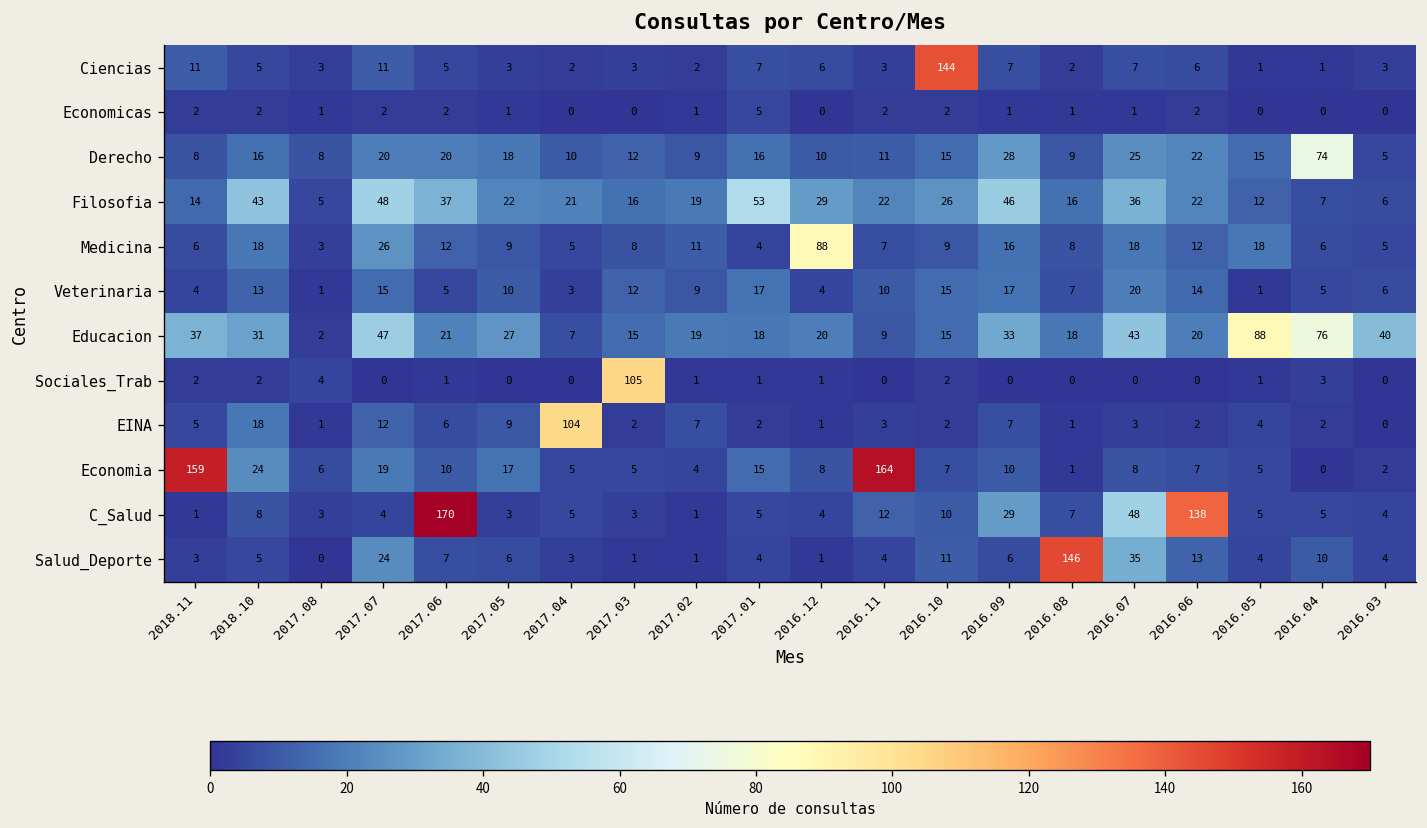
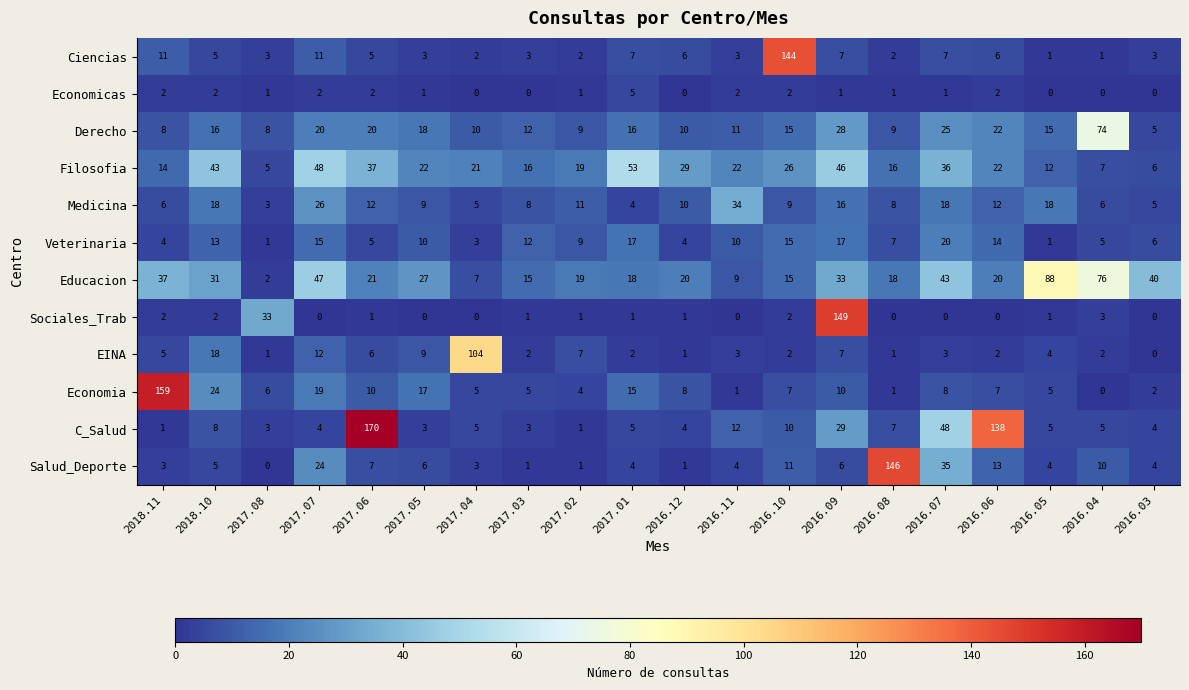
  {
    "Medicina": {
      "2018.11": 6,
      "2018.10": 18,
      "2017.08": 3,
      "2017.07": 26,
      "2017.06": 12,
      "2017.05": 9,
      "2017.04": 5,
      "2017.03": 8,
      "2017.02": 11,
      "2017.01": 4,
-     "2016.12": 88,
-     "2016.11": 7,
+     "2016.12": 10,
+     "2016.11": 34,
      "2016.10": 9,
      "2016.09": 16,
      "2016.08": 8,
      "2016.07": 18,
      "2016.06": 12,
      "2016.05": 18,
      "2016.04": 6,
      "2016.03": 5
    },
    "Sociales_Trab": {
      "2018.11": 2,
      "2018.10": 2,
-     "2017.08": 4,
+     "2017.08": 33,
      "2017.07": 0,
      "2017.06": 1,
      "2017.05": 0,
      "2017.04": 0,
-     "2017.03": 105,
+     "2017.03": 1,
      "2017.02": 1,
      "2017.01": 1,
      "2016.12": 1,
      "2016.11": 0,
      "2016.10": 2,
-     "2016.09": 0,
+     "2016.09": 149,
      "2016.08": 0,
      "2016.07": 0,
      "2016.06": 0,
      "2016.05": 1,
      "2016.04": 3,
      "2016.03": 0
    },
    "Economia": {
      "2018.11": 159,
      "2018.10": 24,
      "2017.08": 6,
      "2017.07": 19,
      "2017.06": 10,
      "2017.05": 17,
      "2017.04": 5,
      "2017.03": 5,
      "2017.02": 4,
      "2017.01": 15,
      "2016.12": 8,
-     "2016.11": 164,
+     "2016.11": 1,
      "2016.10": 7,
      "2016.09": 10,
      "2016.08": 1,
      "2016.07": 8,
      "2016.06": 7,
      "2016.05": 5,
      "2016.04": 0,
      "2016.03": 2
    }
  }
